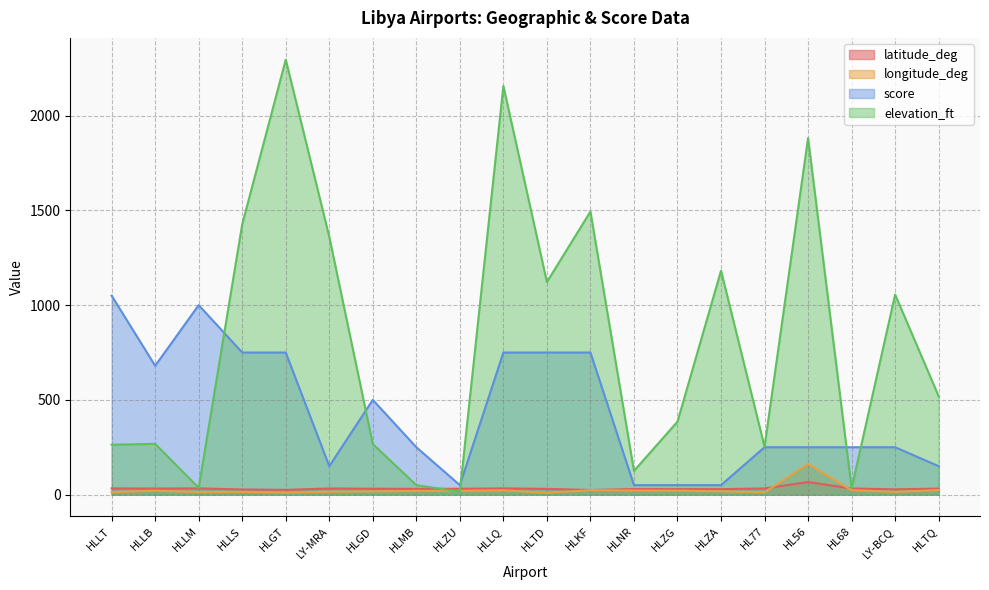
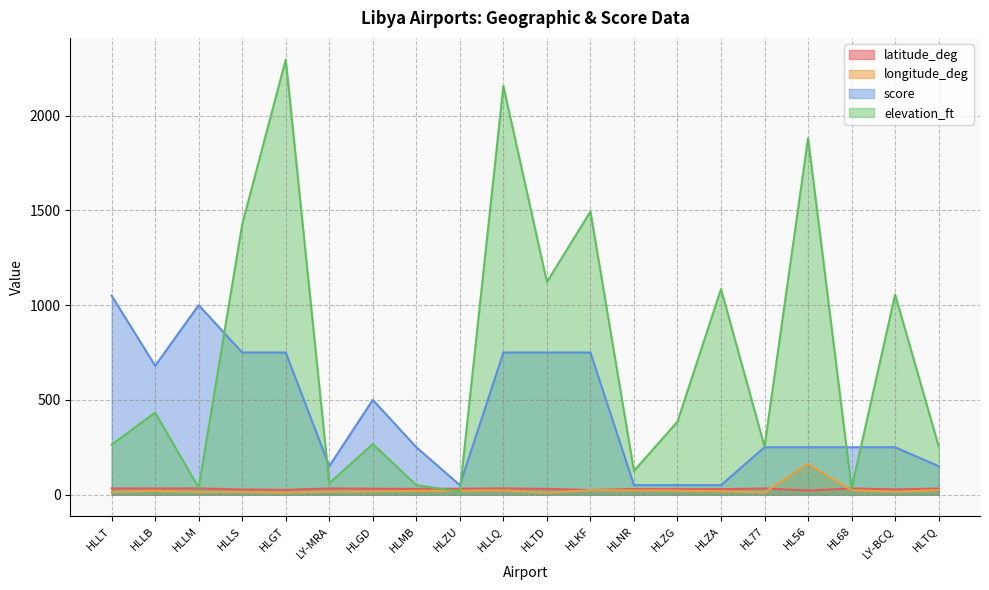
  {
    "latitude_deg": {
      "HLLT": 30,
      "HLGT": 30,
      "LY-MRA": 30,
      "HLGD": 30,
      "HLTD": 30,
      "HL77": 30,
-     "HL56": 70
+     "HL56": 20
    },
    "longitude_deg": {
      "HLLT": 10,
      "HLLM": 10,
      "HLGT": 10,
      "LY-MRA": 20,
      "HLGD": 20,
      "HLTD": 10,
      "HL77": 10,
      "HL56": 160
    },
    "score": {
      "HLLT": 1050,
      "HLLB": 680,
      "HLLM": 1000,
      "HLLS": 750,
      "HLGT": 750,
      "LY-MRA": 150,
      "HLGD": 500,
      "HLMB": 250,
      "HLZU": 50,
      "HLLQ": 750,
      "HLTD": 750,
      "HLKF": 750,
      "HLNR": 50,
      "HLZG": 50,
      "HLZA": 50,
      "HL56": 250,
      "HL68": 250,
      "LY-BCQ": 250,
      "HLTQ": 150
    },
    "elevation_ft": {
      "HLLT": 260,
-     "HLLB": 270,
+     "HLLB": 430,
      "HLLS": 1430,
      "HLGT": 2300,
-     "LY-MRA": 1360,
+     "LY-MRA": 60,
      "HLGD": 270,
      "HLMB": 50,
      "HLLQ": 2160,
      "HLTD": 1120,
      "HLKF": 1490,
      "HLNR": 130,
      "HLZG": 390,
-     "HLZA": 1180,
+     "HLZA": 1090,
      "HL56": 1880,
      "LY-BCQ": 1060,
-     "HLTQ": 520
+     "HLTQ": 260
    }
  }
